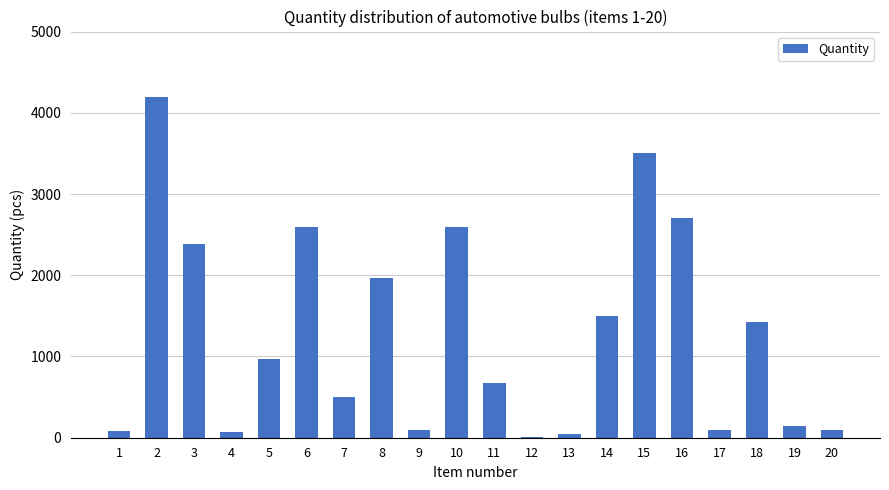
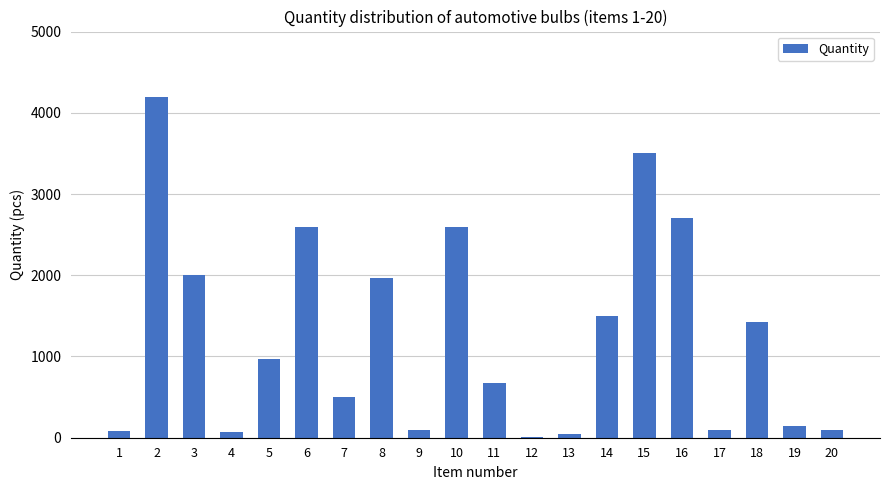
  {
    "1": 100,
    "2": 4200,
-   "3": 2400,
+   "3": 2000,
    "4": 100,
    "5": 1000,
    "6": 2600,
    "7": 500,
    "8": 2000,
    "9": 100,
    "10": 2600,
    "11": 700,
    "13": 100,
    "14": 1500,
    "15": 3500,
    "16": 2700,
    "17": 100,
    "18": 1400,
    "19": 100,
    "20": 100
  }
